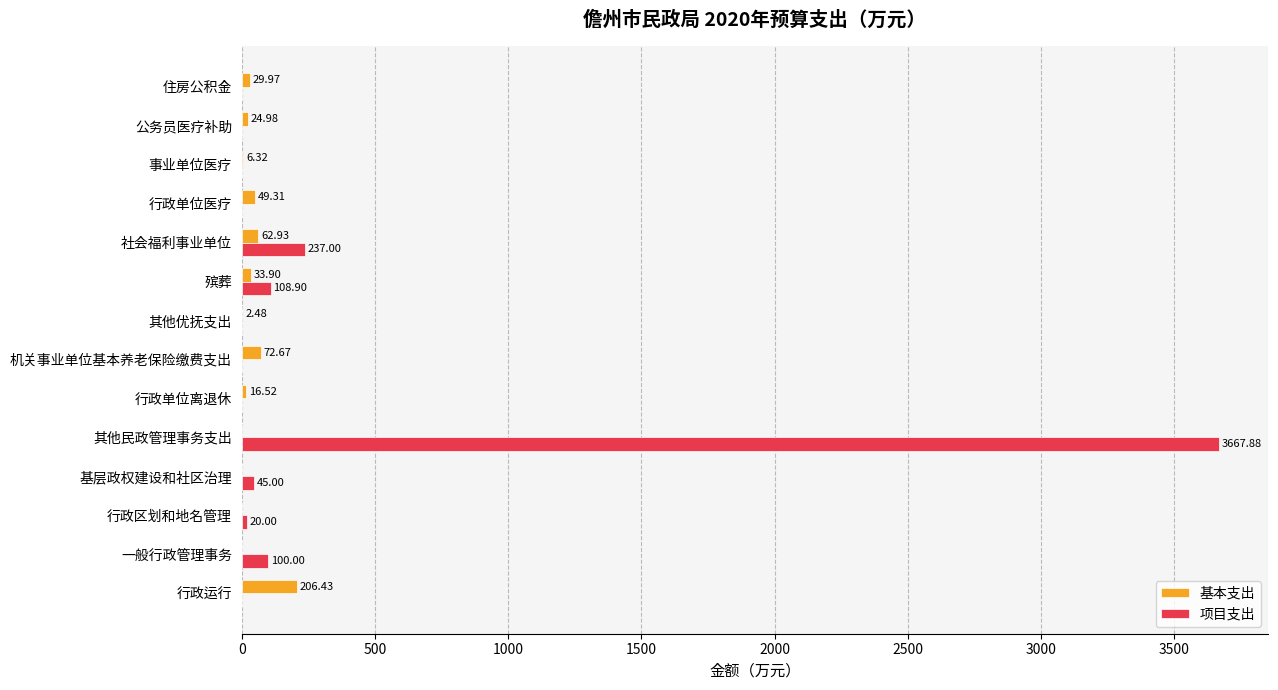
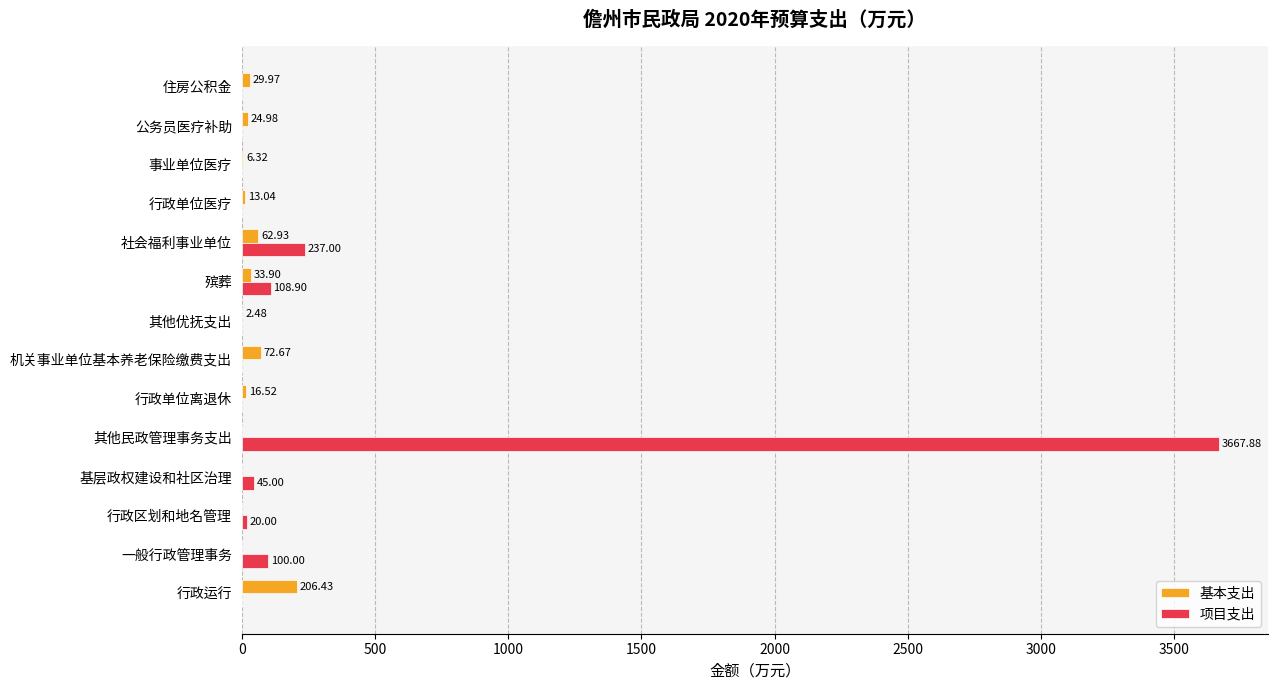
  {
    "基本支出": {
      "住房公积金": 29.97,
      "公务员医疗补助": 24.98,
      "事业单位医疗": 6.32,
-     "行政单位医疗": 49.31,
+     "行政单位医疗": 13.04,
      "社会福利事业单位": 62.93,
      "殡葬": 33.90,
      "其他优抚支出": 2.48,
      "机关事业单位基本养老保险缴费支出": 72.67,
      "行政单位离退休": 16.52,
      "行政运行": 206.43
    },
    "项目支出": {
      "社会福利事业单位": 237.00,
      "殡葬": 108.90,
      "其他民政管理事务支出": 3667.88,
      "基层政权建设和社区治理": 45.00,
      "行政区划和地名管理": 20.00,
      "一般行政管理事务": 100.00
    }
  }
